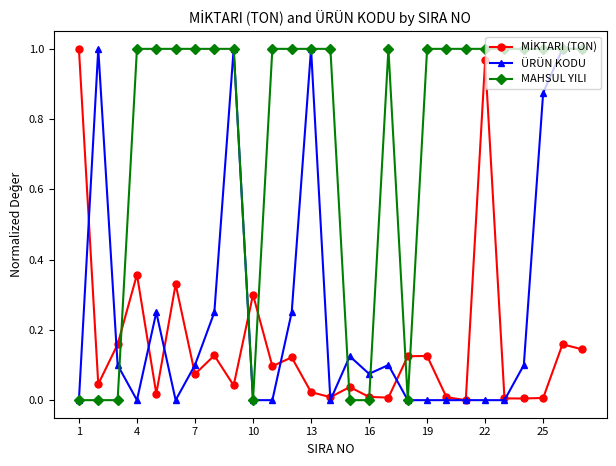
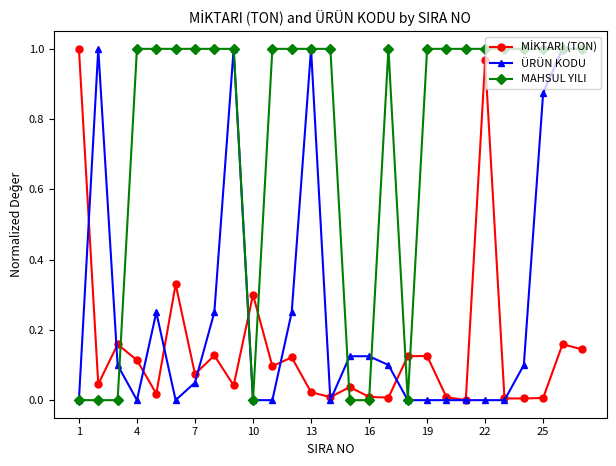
  {
    "MİKTARI (TON)": {
      "1": 1.00,
-     "4": 0.36,
+     "4": 0.11,
      "7": 0.07,
      "10": 0.30,
      "13": 0.02,
      "16": 0.01,
      "19": 0.13,
      "22": 0.97,
      "25": 0.01
    },
    "ÜRÜN KODU": {
      "4": 0.00,
-     "7": 0.10,
-     "16": 0.08,
+     "7": 0.05,
+     "16": 0.13,
      "19": 0.00,
      "22": 0.00,
      "25": 0.88
    },
    "MAHSUL YILI": {
      "4": 1.00,
      "7": 1.00,
      "16": 0.00,
      "19": 1.00,
      "22": 1.00
    }
  }
